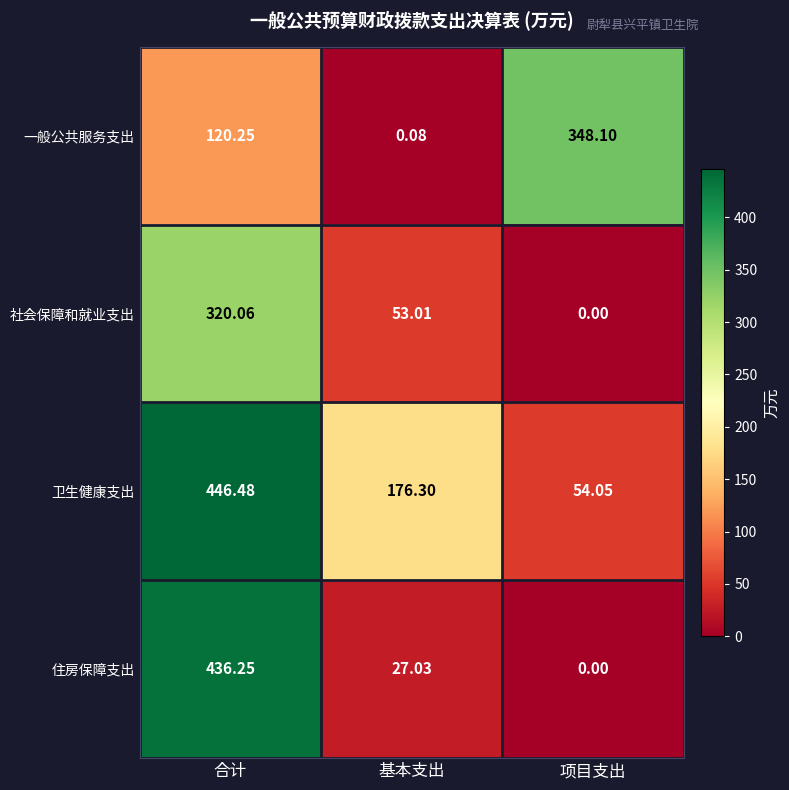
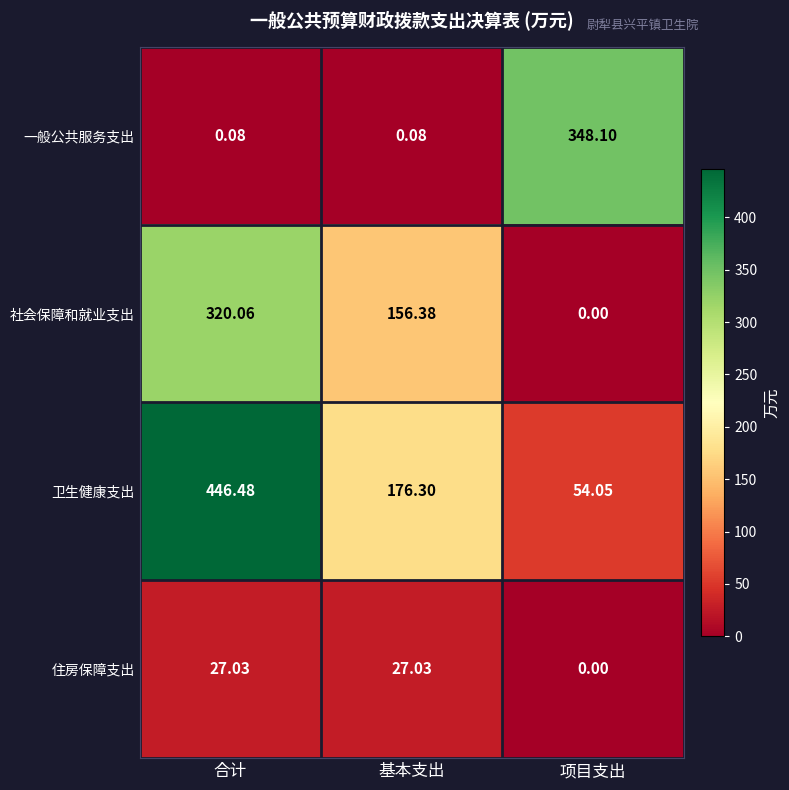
  {
    "一般公共服务支出": {
-     "合计": 120.25,
+     "合计": 0.08,
      "基本支出": 0.08,
      "项目支出": 348.10
    },
    "社会保障和就业支出": {
      "合计": 320.06,
-     "基本支出": 53.01,
+     "基本支出": 156.38,
      "项目支出": 0.00
    },
    "卫生健康支出": {
      "合计": 446.48,
      "基本支出": 176.30,
      "项目支出": 54.05
    },
    "住房保障支出": {
-     "合计": 436.25,
+     "合计": 27.03,
      "基本支出": 27.03,
      "项目支出": 0.00
    }
  }
